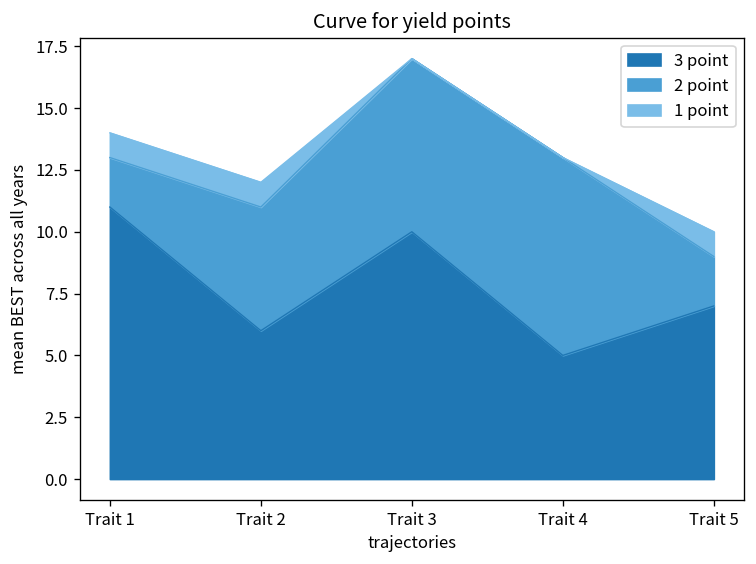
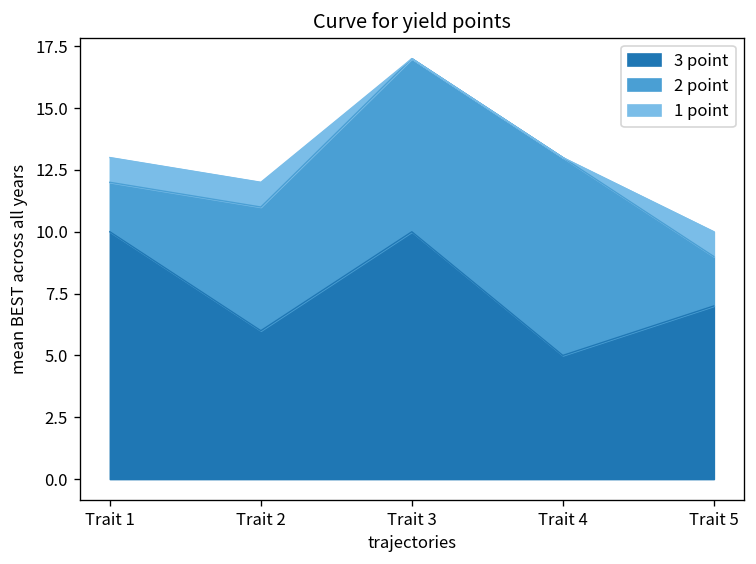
  {
    "3 point": {
-     "Trait 1": 11,
+     "Trait 1": 10,
      "Trait 2": 6,
      "Trait 3": 10,
      "Trait 4": 5,
      "Trait 5": 7
    },
    "2 point": {
      "Trait 2": 11,
      "Trait 5": 9
    },
    "1 point": {
      "Trait 1": 1,
      "Trait 2": 1,
      "Trait 5": 1
    }
  }
